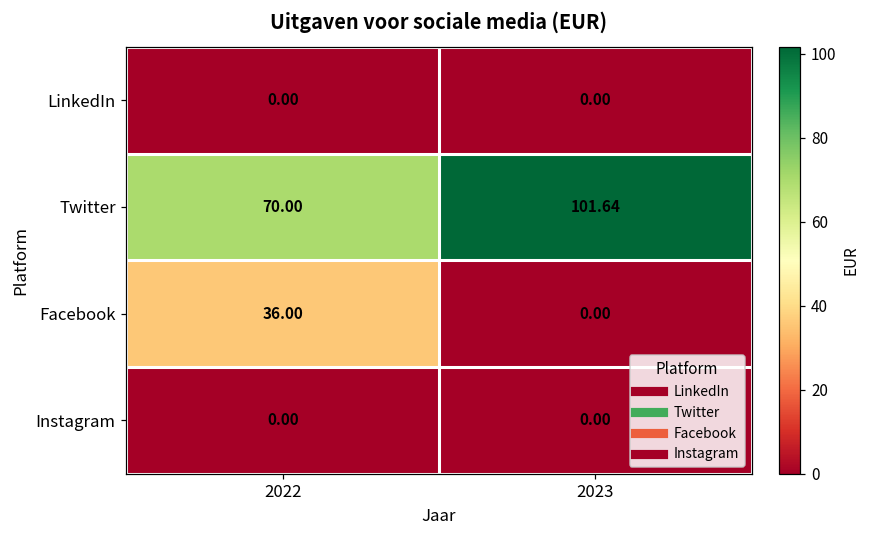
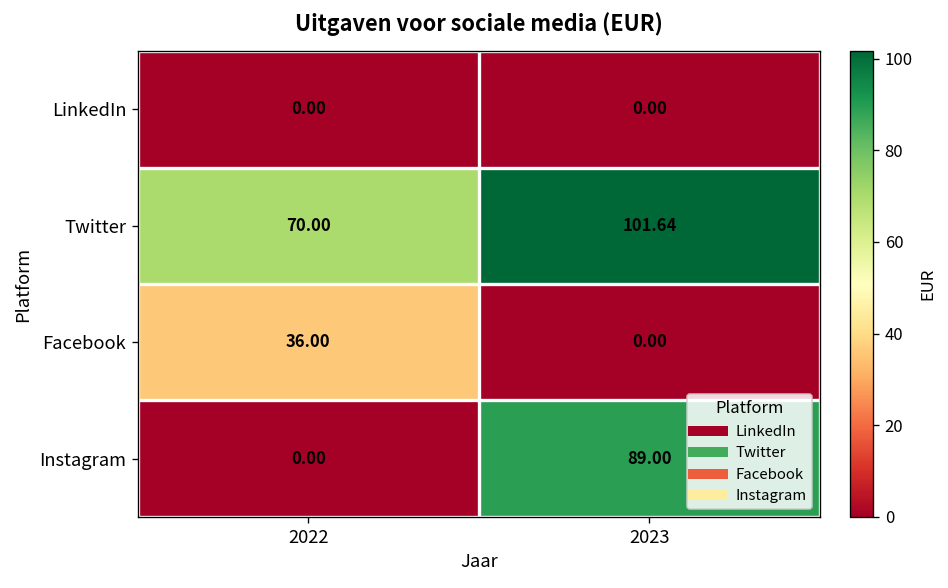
  {
    "LinkedIn": {
      "2022": 0.00,
      "2023": 0.00
    },
    "Twitter": {
      "2022": 70.00,
      "2023": 101.64
    },
    "Facebook": {
      "2022": 36.00,
      "2023": 0.00
    },
    "Instagram": {
      "2022": 0.00,
-     "2023": 0.00
+     "2023": 89.00
    }
  }
